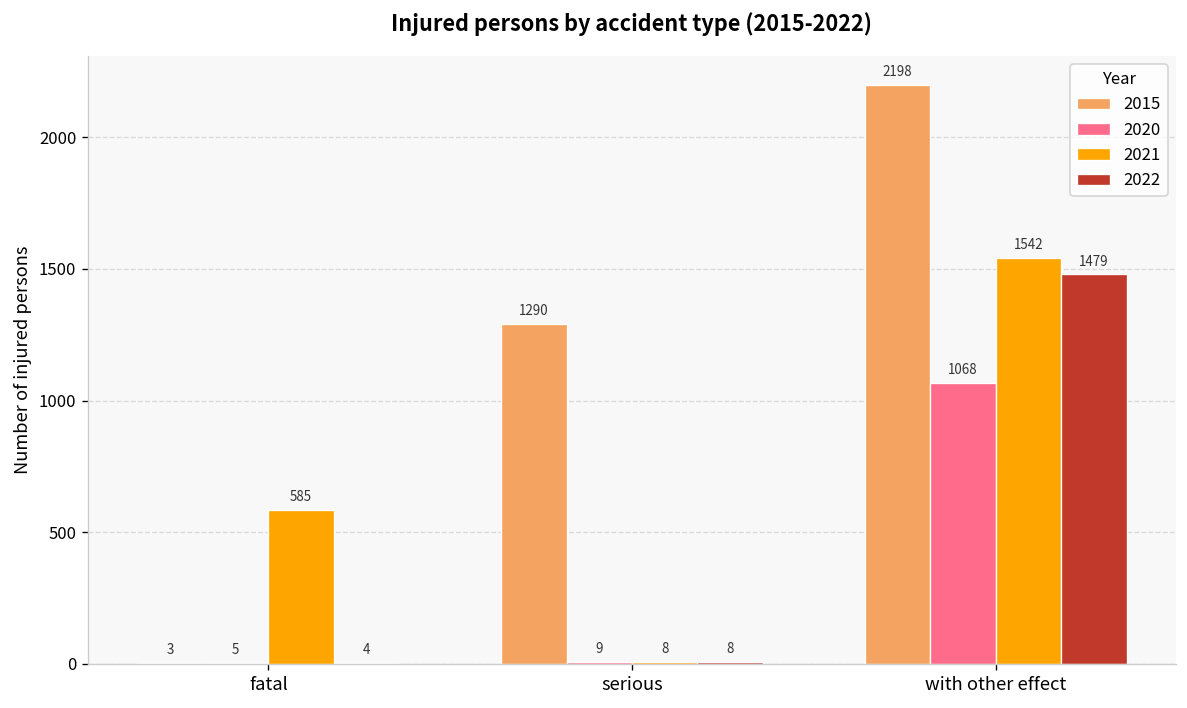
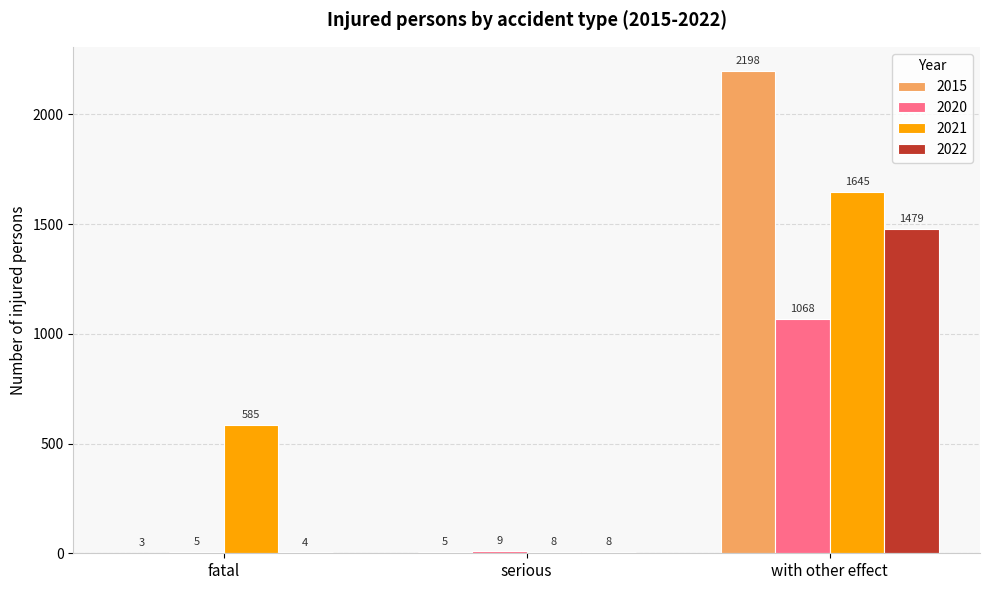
  {
    "2015": {
      "fatal": 3,
-     "serious": 1290,
+     "serious": 5,
      "with other effect": 2198
    },
    "2020": {
      "fatal": 5,
      "serious": 9,
      "with other effect": 1068
    },
    "2021": {
      "fatal": 585,
      "serious": 8,
-     "with other effect": 1542
+     "with other effect": 1645
    },
    "2022": {
      "fatal": 4,
      "serious": 8,
      "with other effect": 1479
    }
  }
